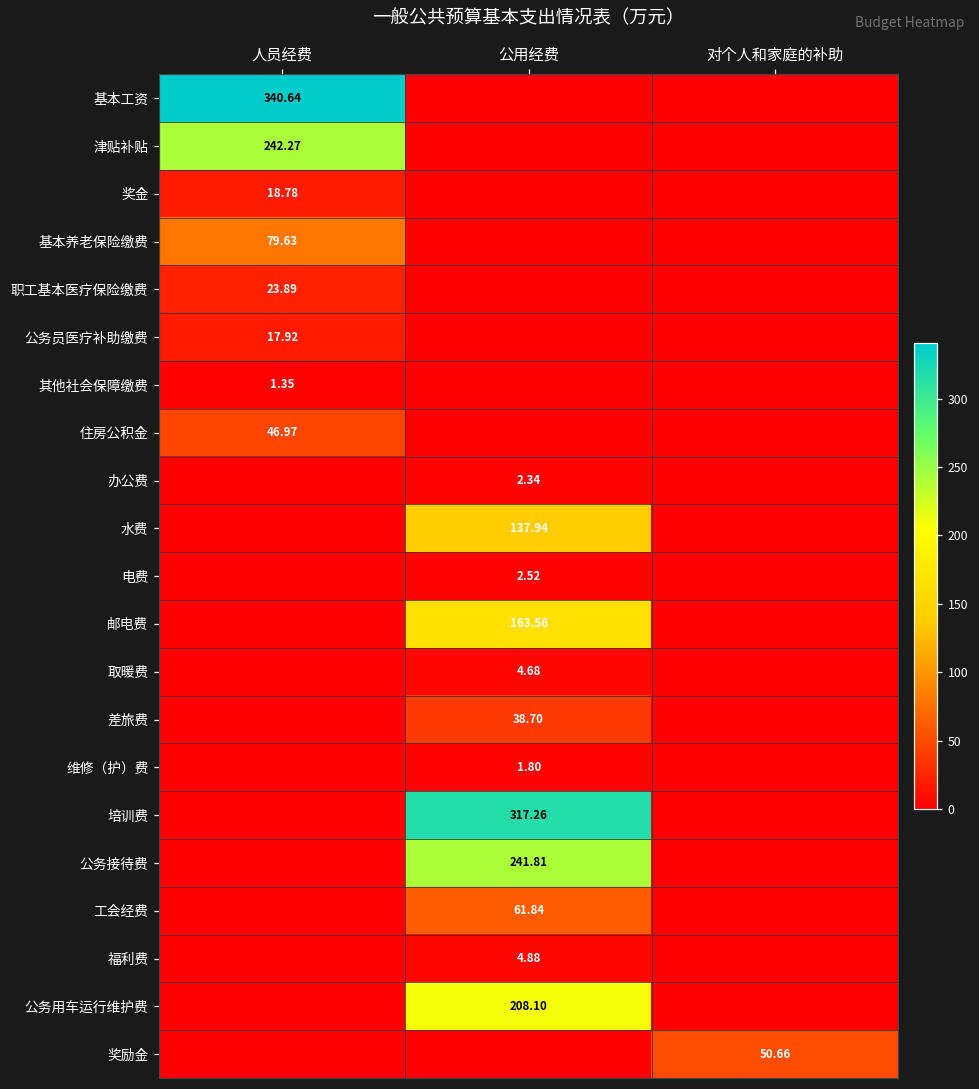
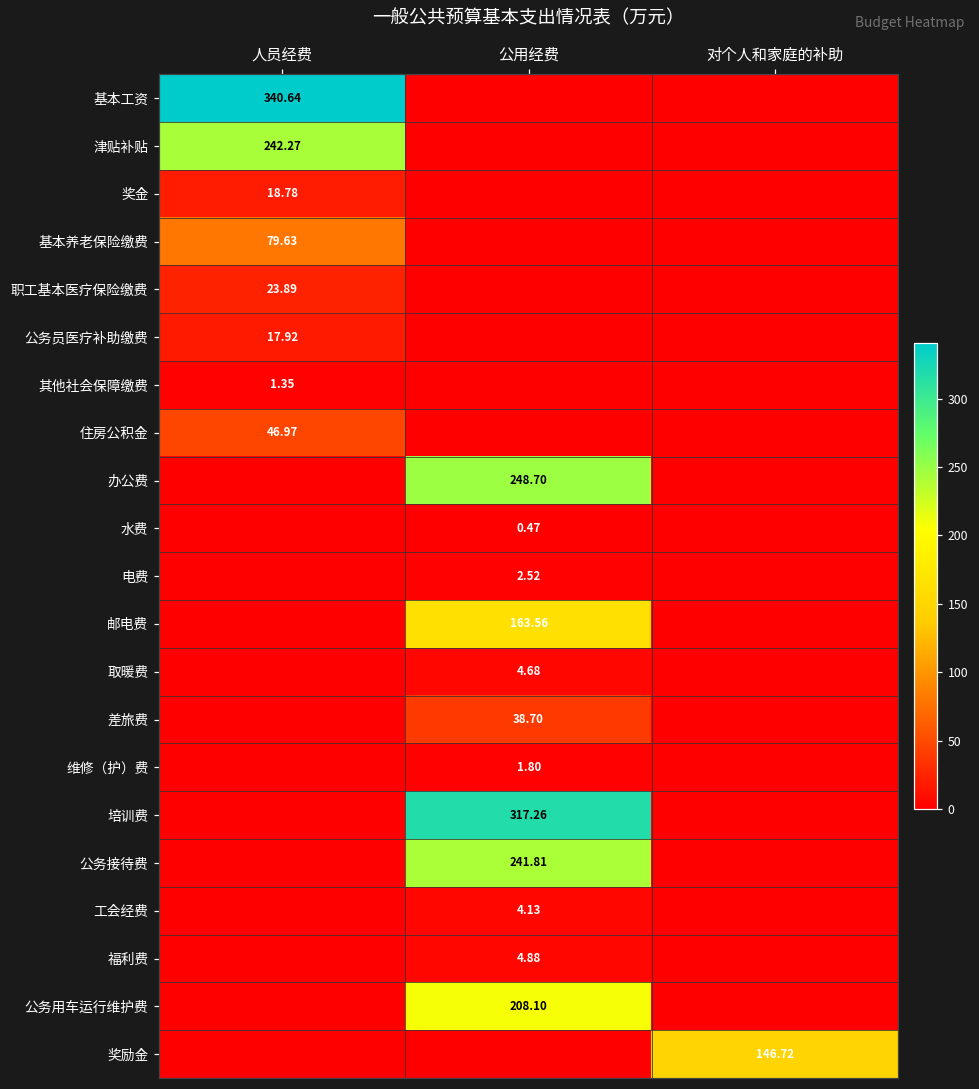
  {
    "基本工资": {
      "人员经费": 340.64
    },
    "津贴补贴": {
      "人员经费": 242.27
    },
    "奖金": {
      "人员经费": 18.78
    },
    "基本养老保险缴费": {
      "人员经费": 79.63
    },
    "职工基本医疗保险缴费": {
      "人员经费": 23.89
    },
    "公务员医疗补助缴费": {
      "人员经费": 17.92
    },
    "其他社会保障缴费": {
      "人员经费": 1.35
    },
    "住房公积金": {
      "人员经费": 46.97
    },
    "办公费": {
-     "公用经费": 2.34
+     "公用经费": 248.70
    },
    "水费": {
-     "公用经费": 137.94
+     "公用经费": 0.47
    },
    "电费": {
      "公用经费": 2.52
    },
    "邮电费": {
      "公用经费": 163.56
    },
    "取暖费": {
      "公用经费": 4.68
    },
    "差旅费": {
      "公用经费": 38.70
    },
    "维修（护）费": {
      "公用经费": 1.80
    },
    "培训费": {
      "公用经费": 317.26
    },
    "公务接待费": {
      "公用经费": 241.81
    },
    "工会经费": {
-     "公用经费": 61.84
+     "公用经费": 4.13
    },
    "福利费": {
      "公用经费": 4.88
    },
    "公务用车运行维护费": {
      "公用经费": 208.10
    },
    "奖励金": {
-     "对个人和家庭的补助": 50.66
+     "对个人和家庭的补助": 146.72
    }
  }
